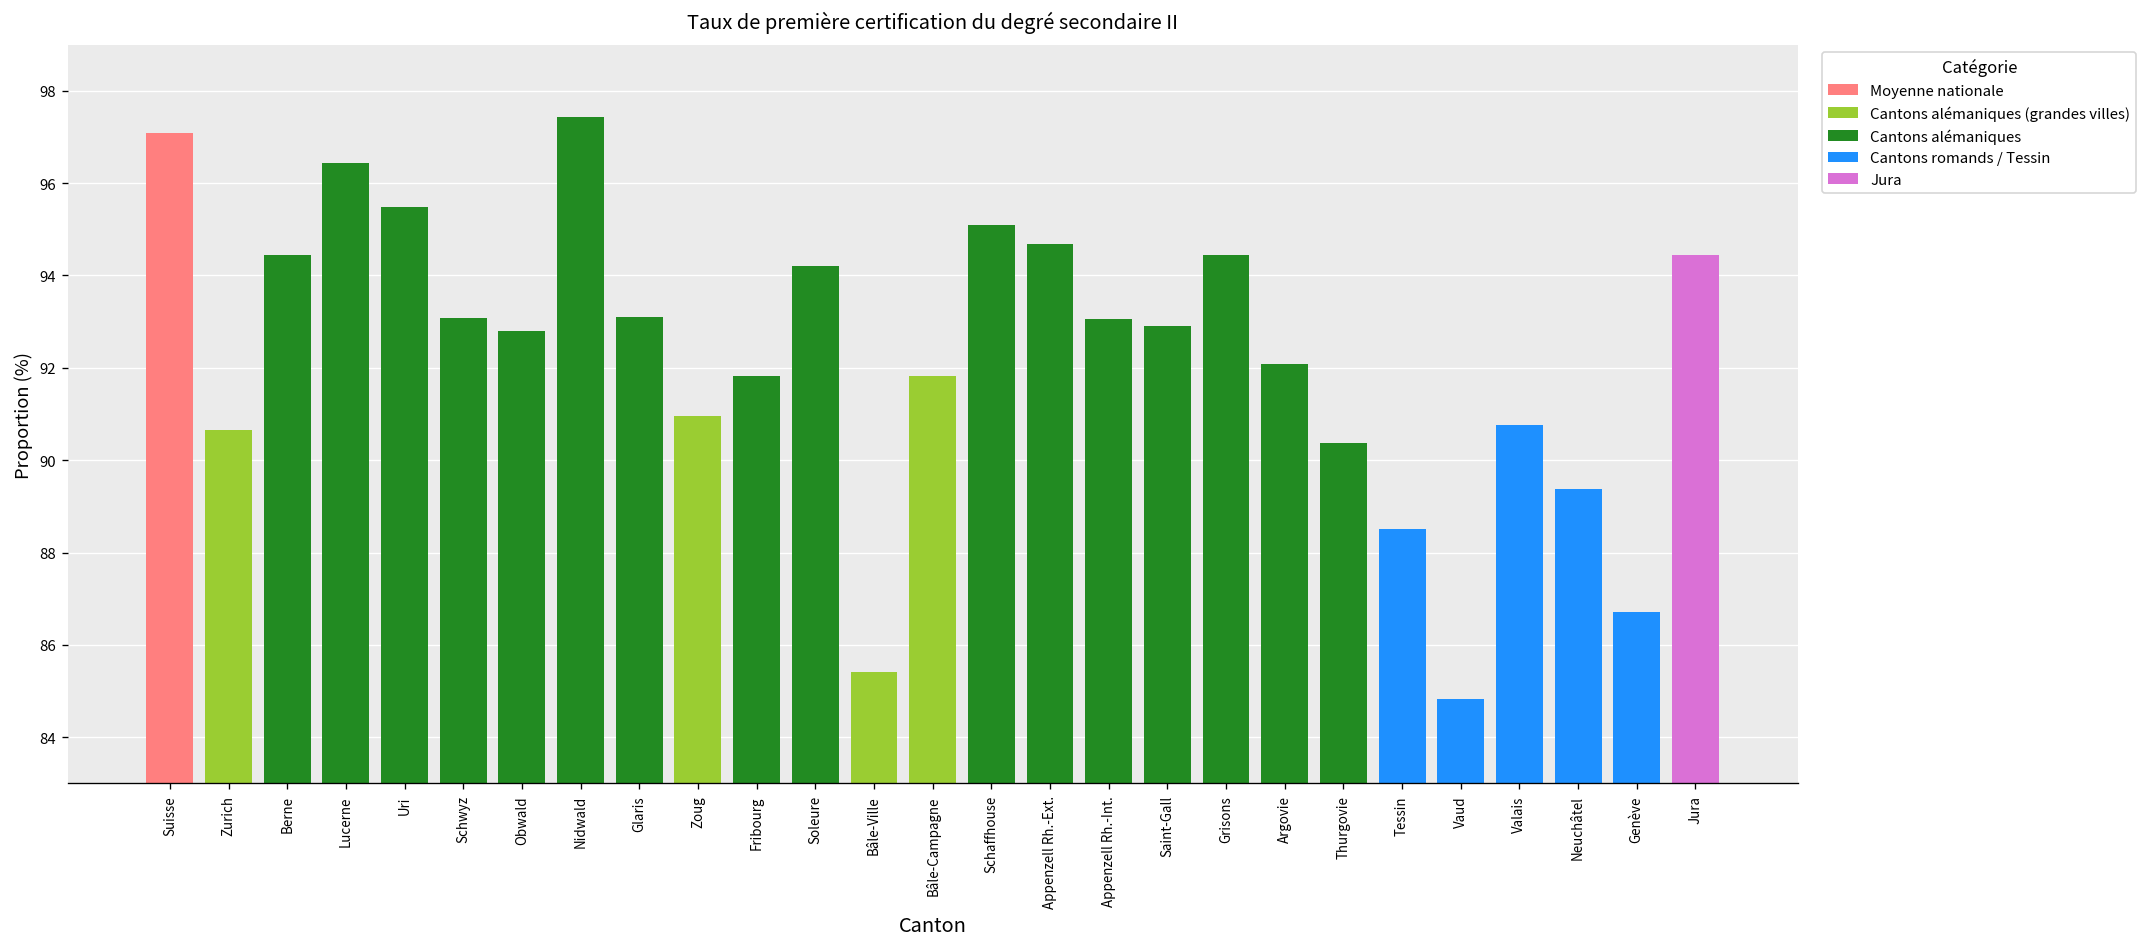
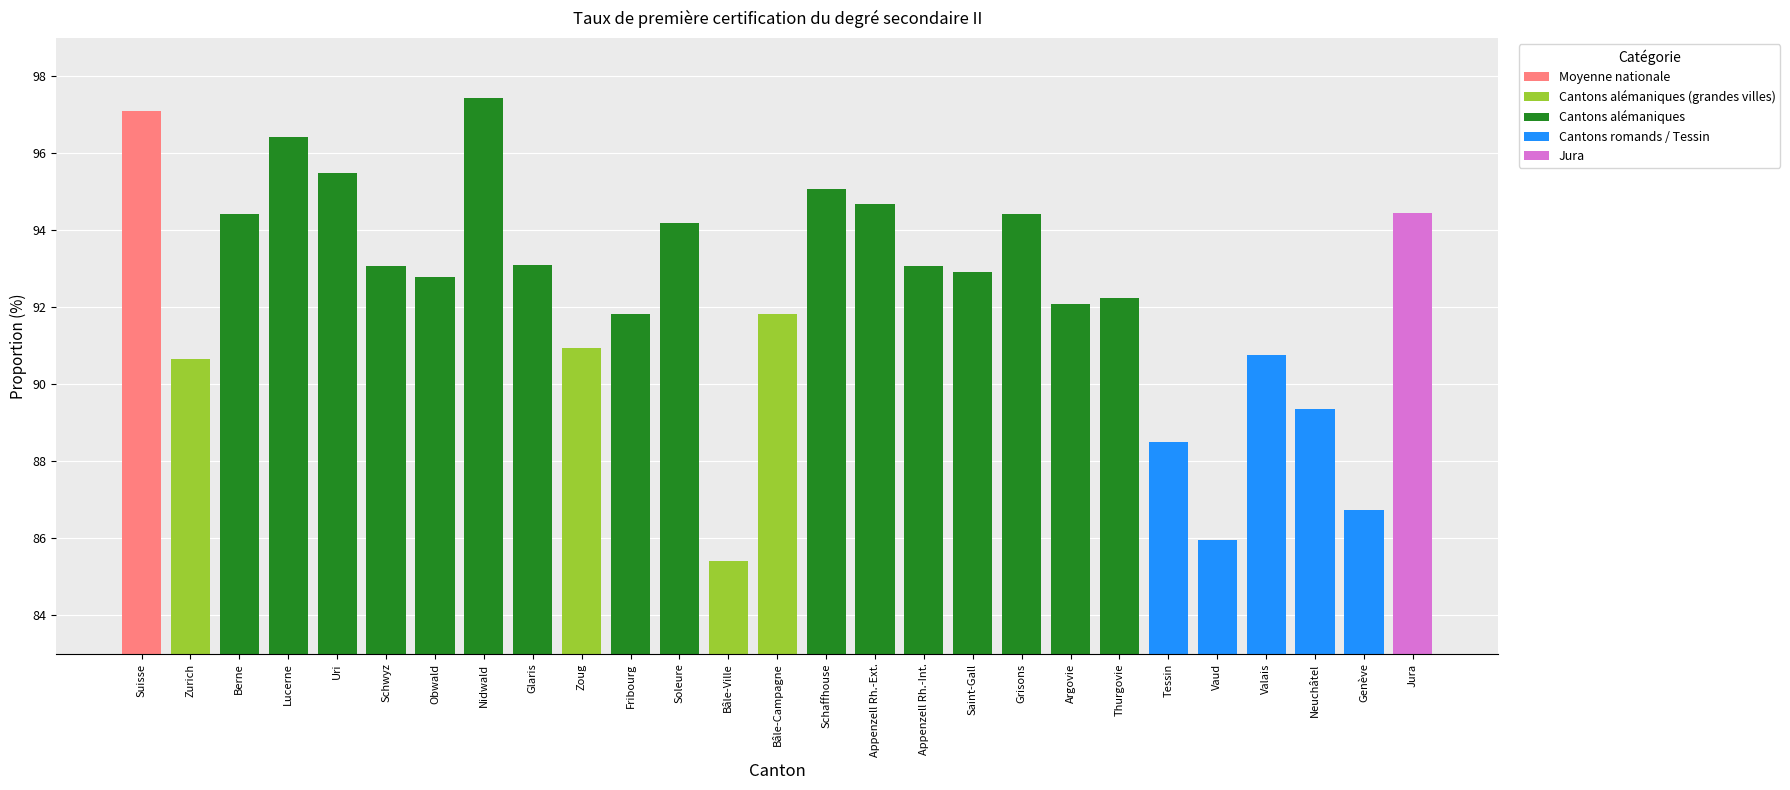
  {
    "Suisse": 97.1,
    "Zurich": 90.7,
    "Berne": 94.4,
    "Lucerne": 96.4,
    "Uri": 95.5,
    "Schwyz": 93.1,
    "Obwald": 92.8,
    "Nidwald": 97.4,
    "Glaris": 93.1,
    "Zoug": 90.9,
    "Fribourg": 91.8,
    "Soleure": 94.2,
    "Bâle-Ville": 85.4,
    "Bâle-Campagne": 91.8,
    "Schaffhouse": 95.1,
    "Appenzell Rh.-Ext.": 94.7,
    "Appenzell Rh.-Int.": 93.1,
    "Saint-Gall": 92.9,
    "Grisons": 94.4,
    "Argovie": 92.1,
-   "Thurgovie": 90.4,
+   "Thurgovie": 92.2,
    "Tessin": 88.5,
-   "Vaud": 84.8,
+   "Vaud": 85.9,
    "Valais": 90.8,
    "Neuchâtel": 89.4,
    "Genève": 86.7,
    "Jura": 94.5
  }
